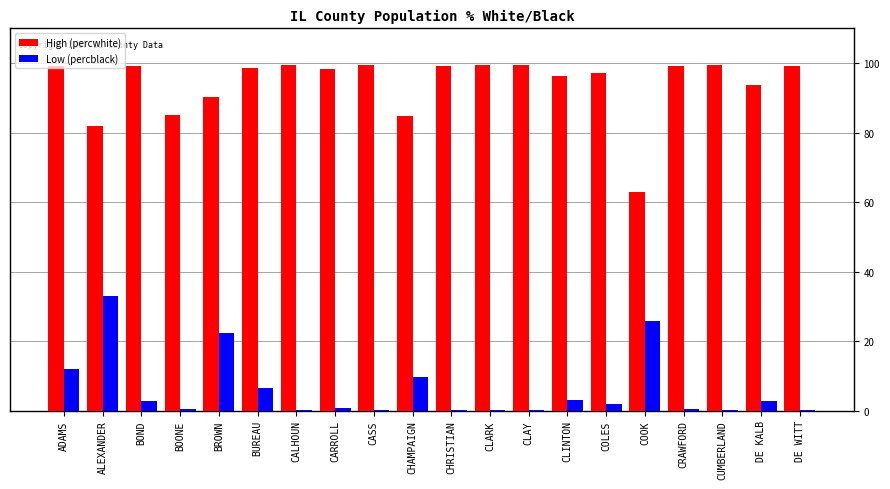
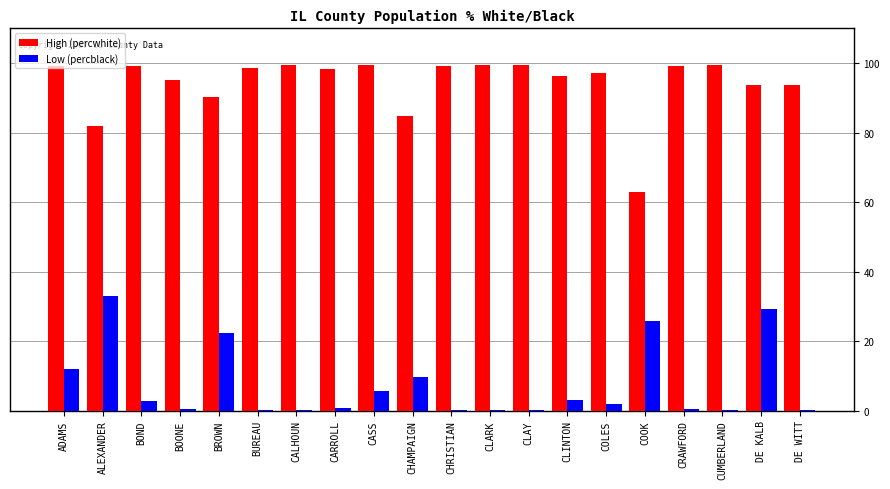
  {
    "High (percwhite)": {
      "ALEXANDER": 82,
-     "BOONE": 85,
+     "BOONE": 95,
      "BROWN": 90,
      "BUREAU": 99,
      "CALHOUN": 100,
      "CARROLL": 98,
      "CASS": 100,
      "CHAMPAIGN": 85,
      "CHRISTIAN": 99,
      "CLARK": 100,
      "CLAY": 100,
      "CLINTON": 96,
      "COLES": 97,
      "COOK": 63,
      "CRAWFORD": 99,
      "CUMBERLAND": 100,
      "DE KALB": 94,
-     "DE WITT": 99
+     "DE WITT": 94
    },
    "Low (percblack)": {
      "ADAMS": 12,
      "ALEXANDER": 33,
      "BOND": 3,
      "BROWN": 22,
-     "BUREAU": 7,
-     "CASS": 0,
+     "BUREAU": 0,
+     "CASS": 6,
      "CHAMPAIGN": 10,
      "CLINTON": 3,
      "COLES": 2,
      "COOK": 26,
-     "DE KALB": 3
+     "DE KALB": 29
    }
  }
